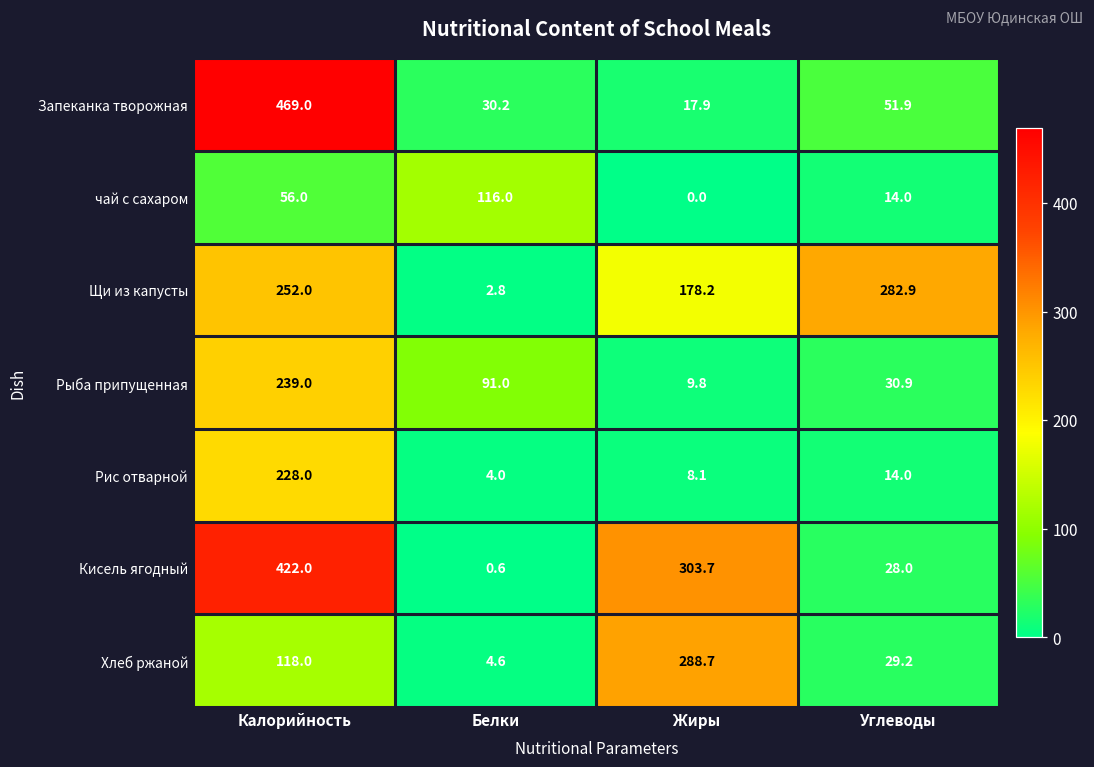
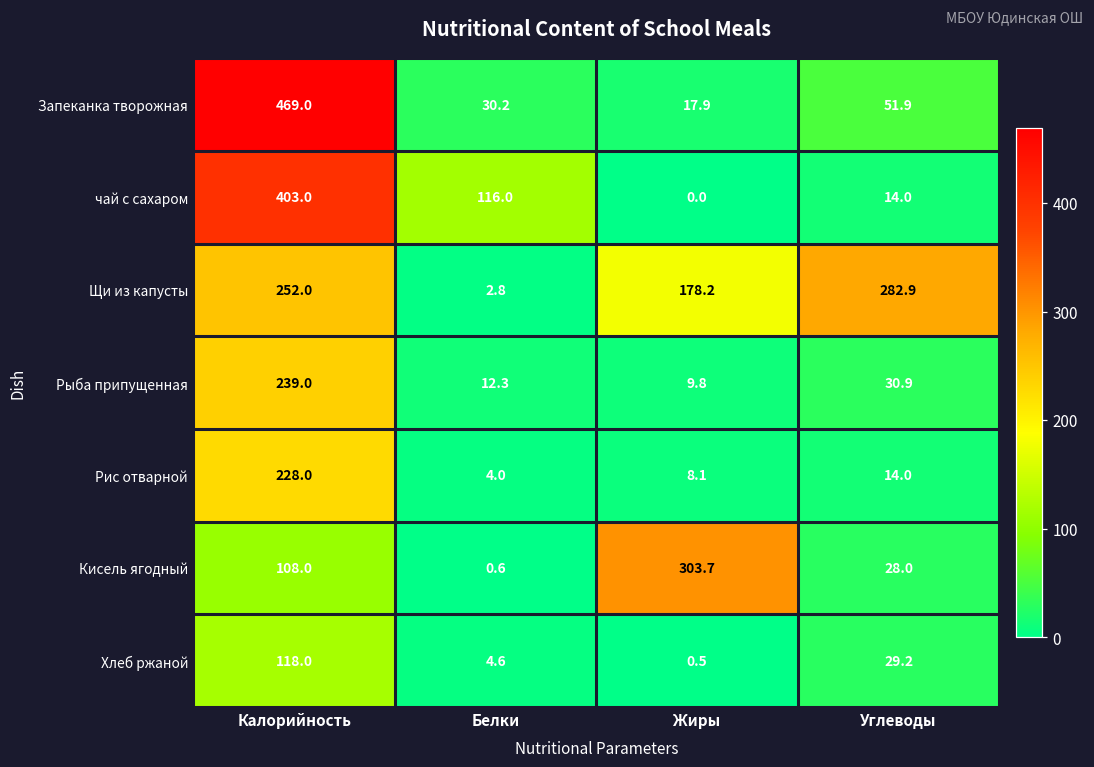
  {
    "Запеканка творожная": {
      "Калорийность": 469.0,
      "Белки": 30.2,
      "Жиры": 17.9,
      "Углеводы": 51.9
    },
    "чай с сахаром": {
-     "Калорийность": 56.0,
+     "Калорийность": 403.0,
      "Белки": 116.0,
      "Жиры": 0.0,
      "Углеводы": 14.0
    },
    "Щи из капусты": {
      "Калорийность": 252.0,
      "Белки": 2.8,
      "Жиры": 178.2,
      "Углеводы": 282.9
    },
    "Рыба припущенная": {
      "Калорийность": 239.0,
-     "Белки": 91.0,
+     "Белки": 12.3,
      "Жиры": 9.8,
      "Углеводы": 30.9
    },
    "Рис отварной": {
      "Калорийность": 228.0,
      "Белки": 4.0,
      "Жиры": 8.1,
      "Углеводы": 14.0
    },
    "Кисель ягодный": {
-     "Калорийность": 422.0,
+     "Калорийность": 108.0,
      "Белки": 0.6,
      "Жиры": 303.7,
      "Углеводы": 28.0
    },
    "Хлеб ржаной": {
      "Калорийность": 118.0,
      "Белки": 4.6,
-     "Жиры": 288.7,
+     "Жиры": 0.5,
      "Углеводы": 29.2
    }
  }
